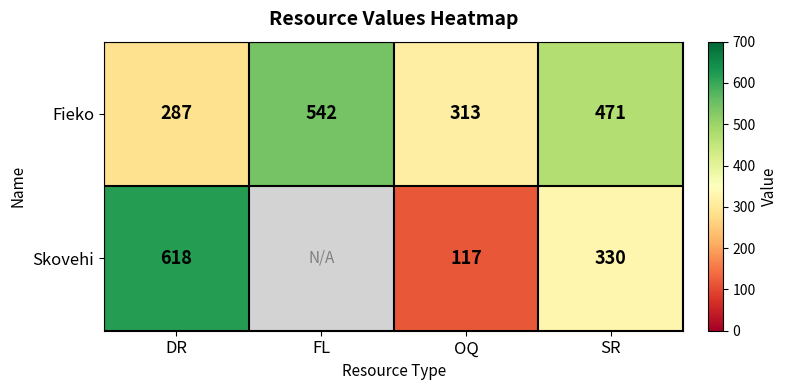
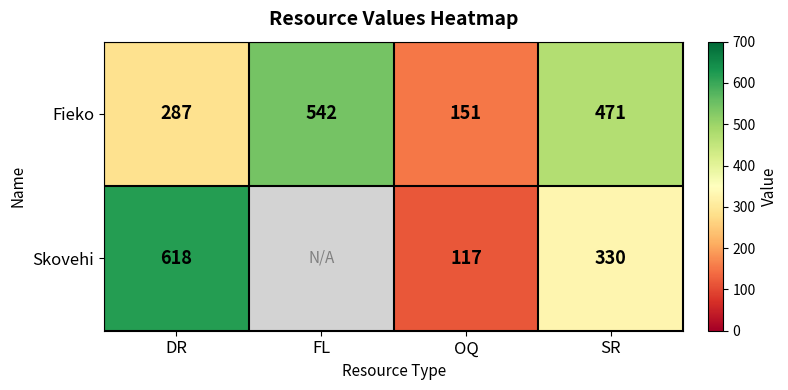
  {
    "Fieko": {
      "DR": 287,
      "FL": 542,
-     "OQ": 313,
+     "OQ": 151,
      "SR": 471
    },
    "Skovehi": {
      "DR": 618,
      "OQ": 117,
      "SR": 330
    }
  }
